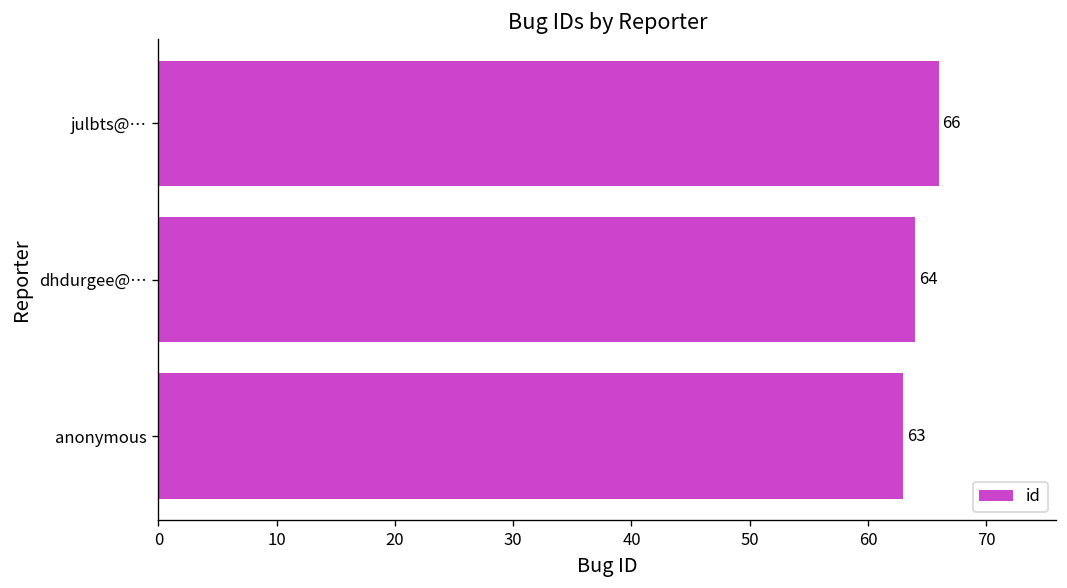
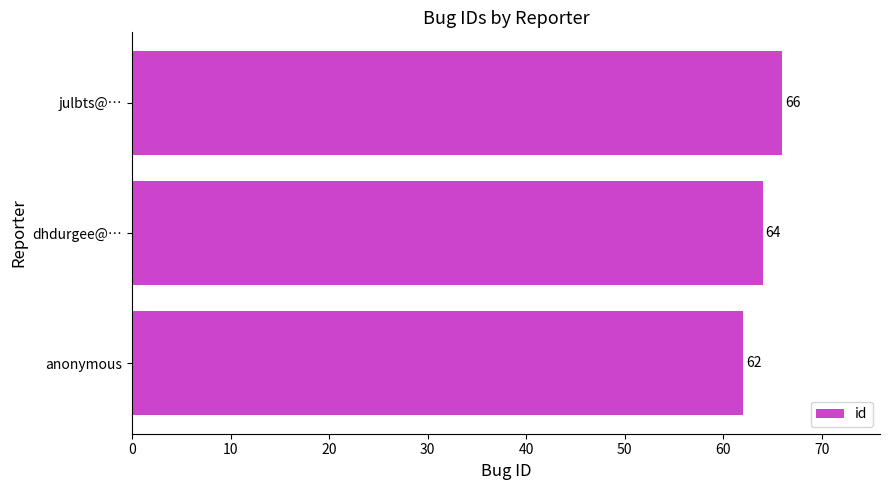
  {
    "julbts@…": 66,
    "dhdurgee@…": 64,
-   "anonymous": 63
+   "anonymous": 62
  }
